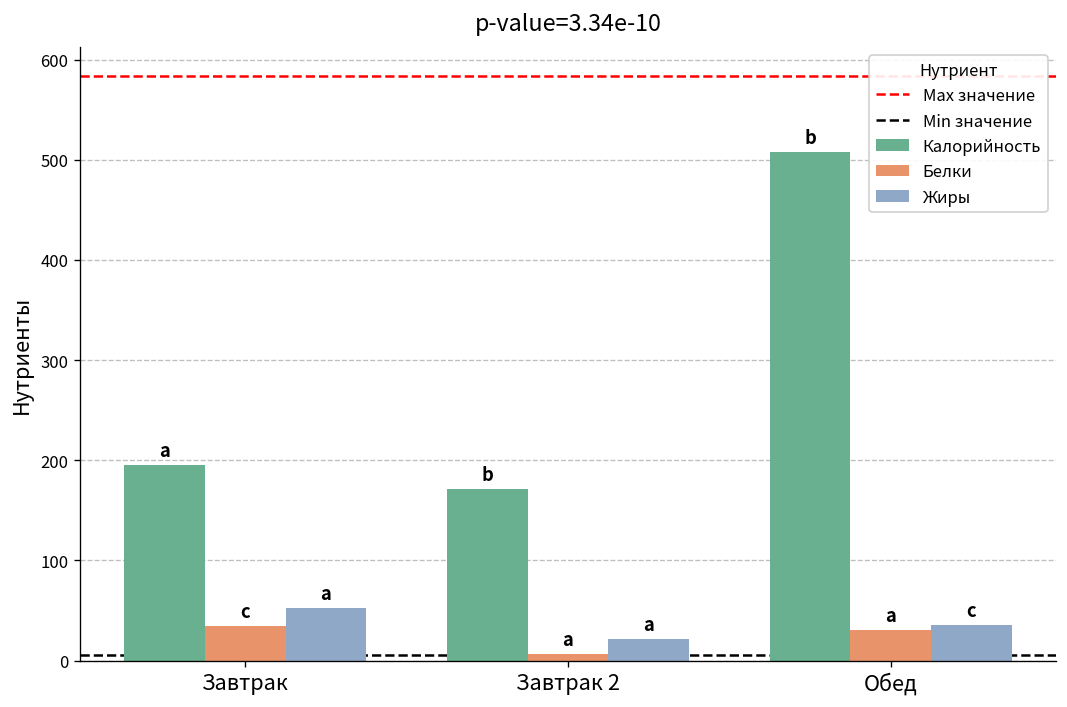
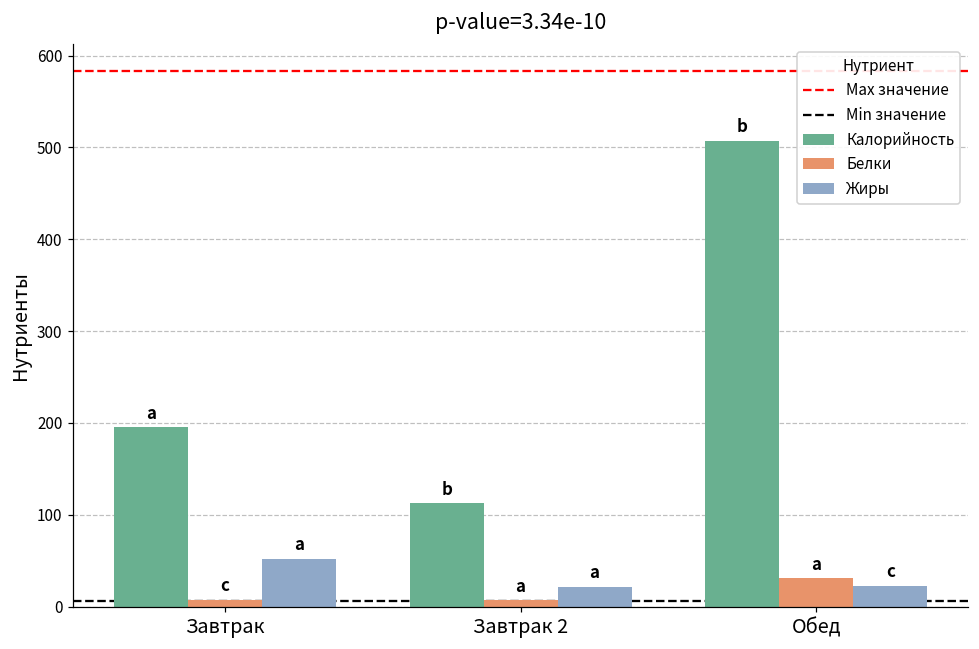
  {
    "Калорийность": {
      "Завтрак": 200,
-     "Завтрак 2": 170,
+     "Завтрак 2": 110,
      "Обед": 510
    },
    "Белки": {
-     "Завтрак": 30,
+     "Завтрак": 10,
      "Завтрак 2": 10,
      "Обед": 30
    },
    "Жиры": {
      "Завтрак": 50,
      "Завтрак 2": 20,
-     "Обед": 40
+     "Обед": 20
    }
  }
